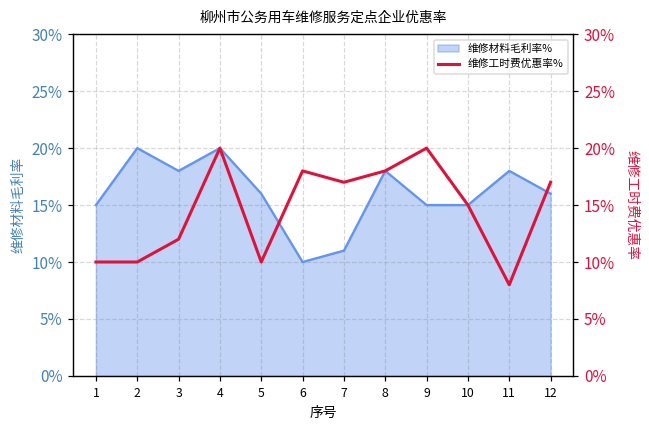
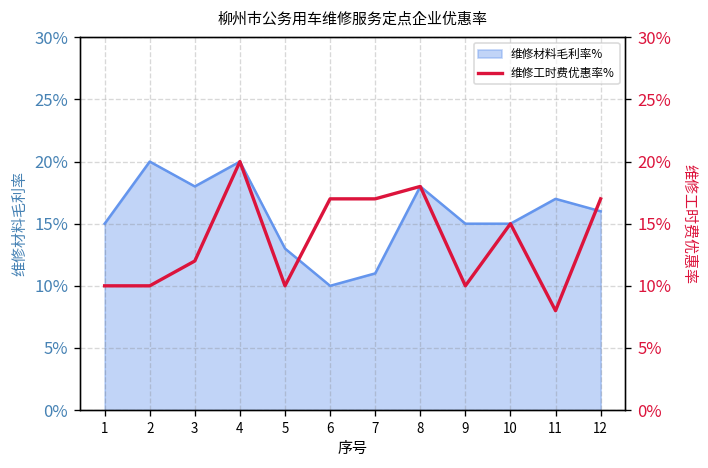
  {
    "维修材料毛利率%": {
      "1": "15.0%",
      "2": "20.0%",
      "3": "18.0%",
      "4": "20.0%",
-     "5": "16.0%",
+     "5": "13.0%",
      "6": "10.0%",
      "7": "11.0%",
      "8": "18.0%",
      "9": "15.0%",
      "10": "15.0%",
-     "11": "18.0%",
+     "11": "17.0%",
      "12": "16.0%"
    },
    "维修工时费优惠率%": {
      "1": "10.0%",
      "2": "10.0%",
      "3": "12.0%",
      "4": "20.0%",
      "5": "10.0%",
-     "6": "18.0%",
+     "6": "17.0%",
      "7": "17.0%",
      "8": "18.0%",
-     "9": "20.0%",
+     "9": "10.0%",
      "10": "15.0%",
      "11": "8.0%",
      "12": "17.0%"
    }
  }
